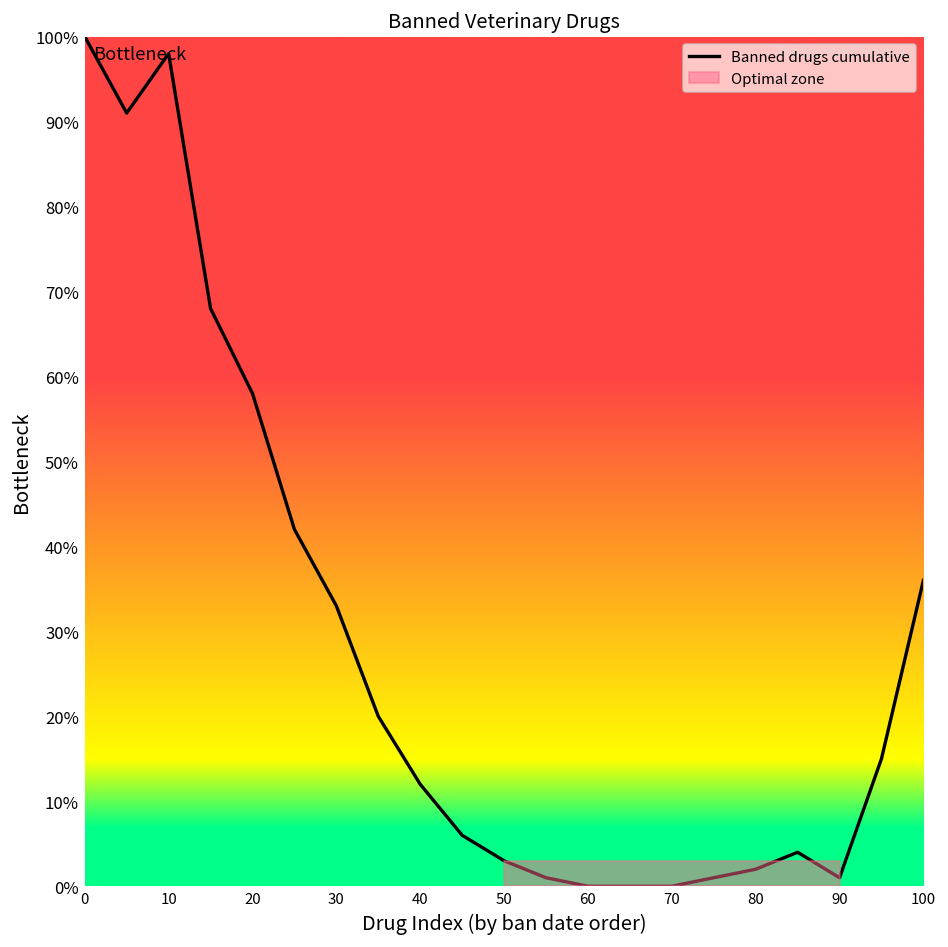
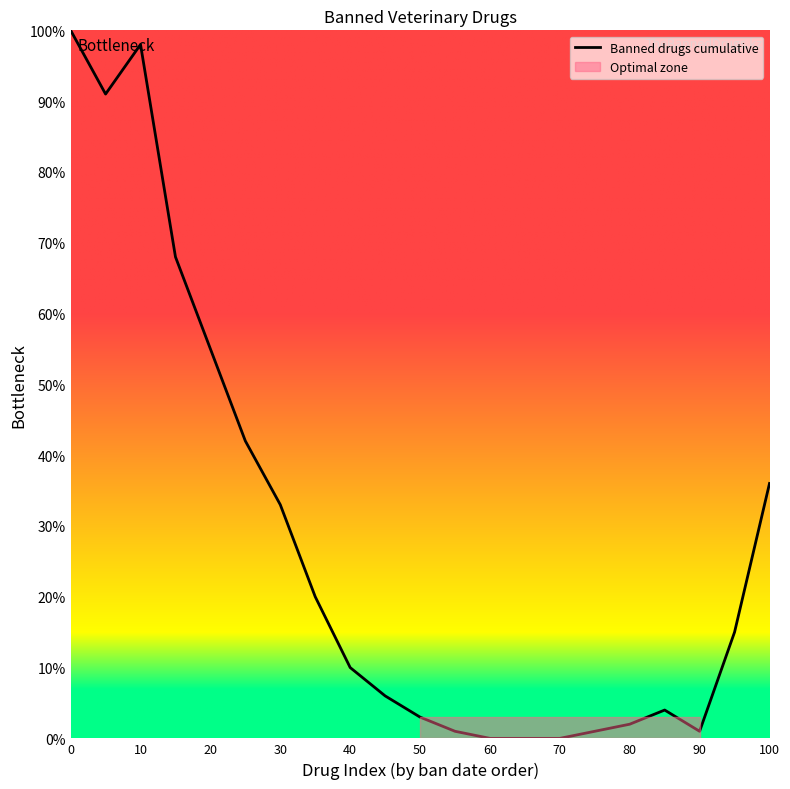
  {
    "0": "100%",
    "10": "98%",
-   "20": "58%",
+   "20": "55%",
    "30": "33%",
-   "40": "12%",
+   "40": "10%",
    "100": "36%"
  }
